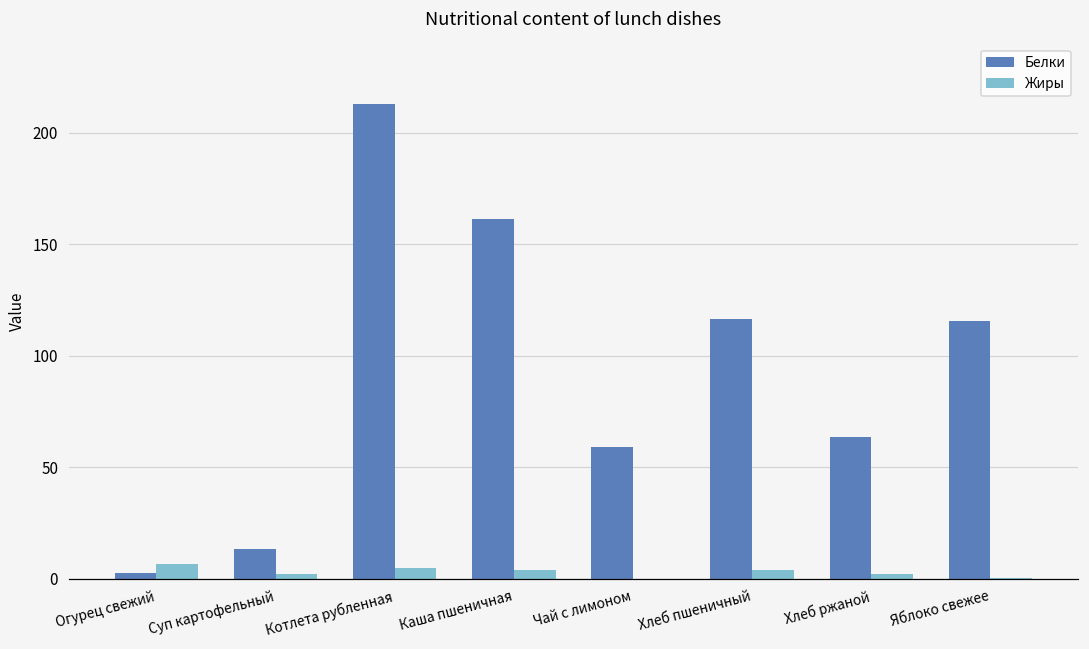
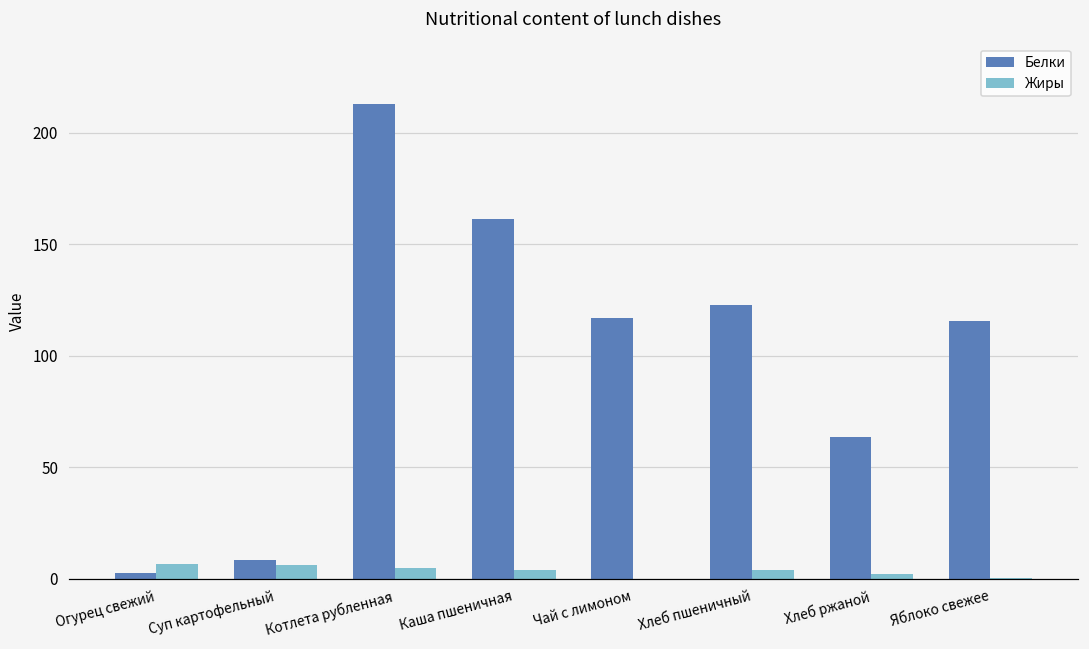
  {
    "Белки": {
      "Огурец свежий": 3,
-     "Суп картофельный": 14,
+     "Суп картофельный": 8,
      "Котлета рубленная": 213,
      "Каша пшеничная": 161,
-     "Чай с лимоном": 59,
-     "Хлеб пшеничный": 117,
+     "Чай с лимоном": 117,
+     "Хлеб пшеничный": 123,
      "Хлеб ржаной": 64,
      "Яблоко свежее": 116
    },
    "Жиры": {
      "Огурец свежий": 7,
-     "Суп картофельный": 2,
+     "Суп картофельный": 6,
      "Котлета рубленная": 5,
      "Каша пшеничная": 4,
      "Хлеб пшеничный": 4,
      "Хлеб ржаной": 2
    }
  }
